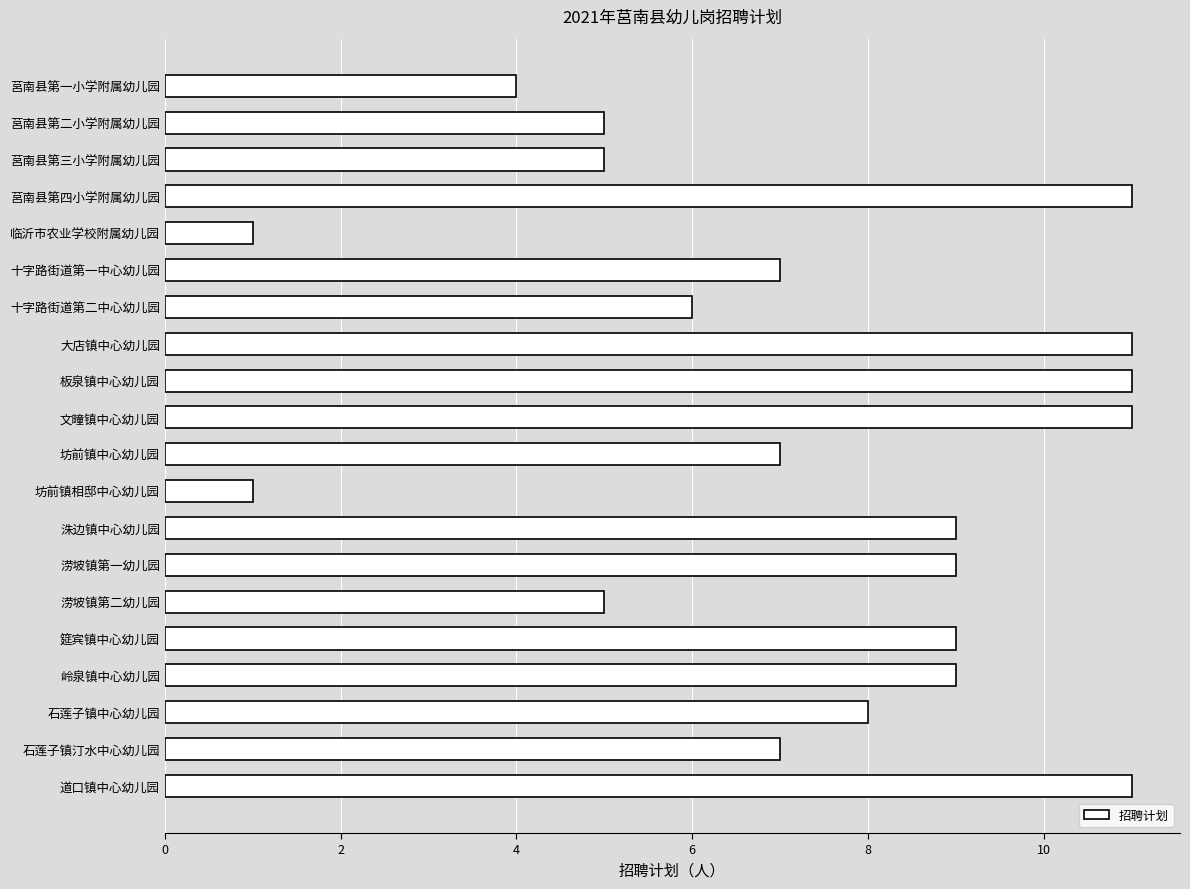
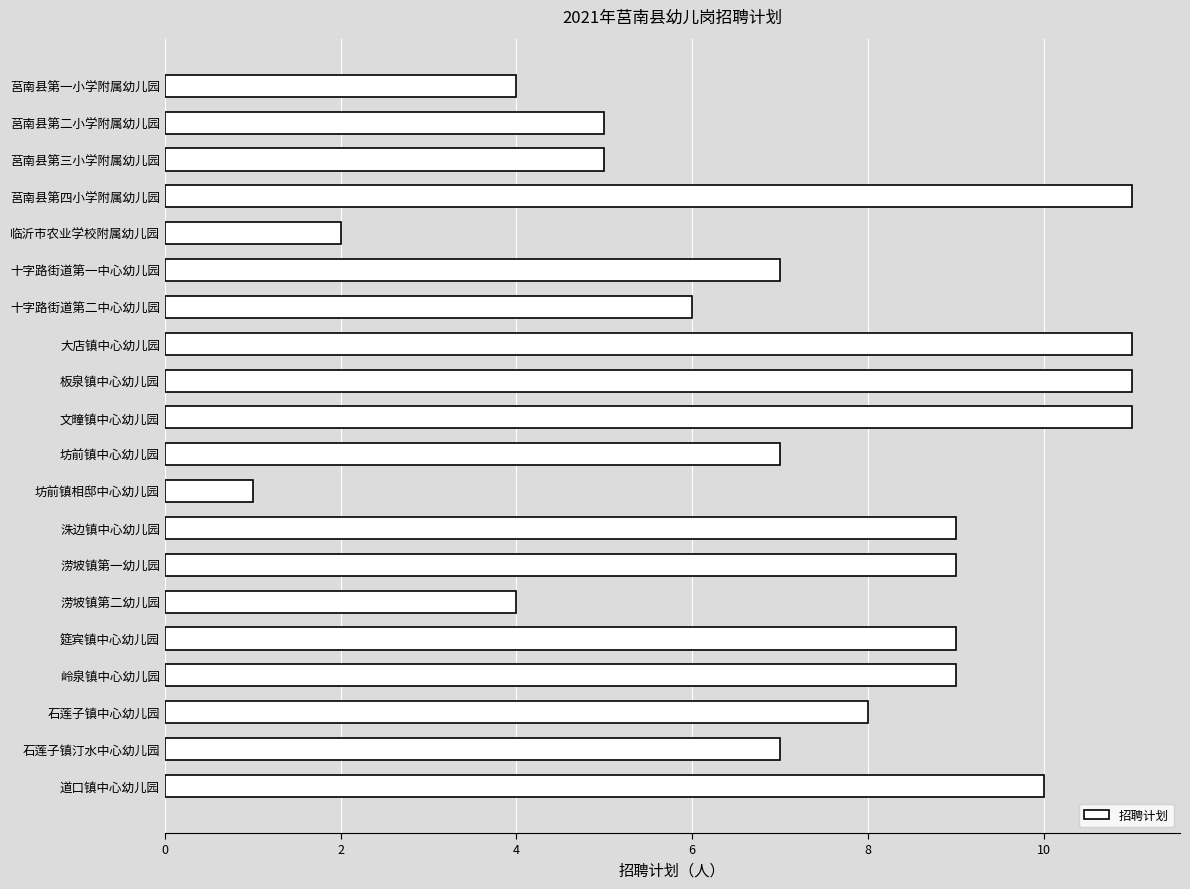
  {
    "莒南县第一小学附属幼儿园": 4,
    "莒南县第二小学附属幼儿园": 5,
    "莒南县第三小学附属幼儿园": 5,
    "莒南县第四小学附属幼儿园": 11,
-   "临沂市农业学校附属幼儿园": 1,
+   "临沂市农业学校附属幼儿园": 2,
    "十字路街道第一中心幼儿园": 7,
    "十字路街道第二中心幼儿园": 6,
    "大店镇中心幼儿园": 11,
    "板泉镇中心幼儿园": 11,
    "文疃镇中心幼儿园": 11,
    "坊前镇中心幼儿园": 7,
    "坊前镇相邸中心幼儿园": 1,
    "洙边镇中心幼儿园": 9,
    "涝坡镇第一幼儿园": 9,
-   "涝坡镇第二幼儿园": 5,
+   "涝坡镇第二幼儿园": 4,
    "筵宾镇中心幼儿园": 9,
    "岭泉镇中心幼儿园": 9,
    "石莲子镇中心幼儿园": 8,
    "石莲子镇汀水中心幼儿园": 7,
-   "道口镇中心幼儿园": 11
+   "道口镇中心幼儿园": 10
  }
